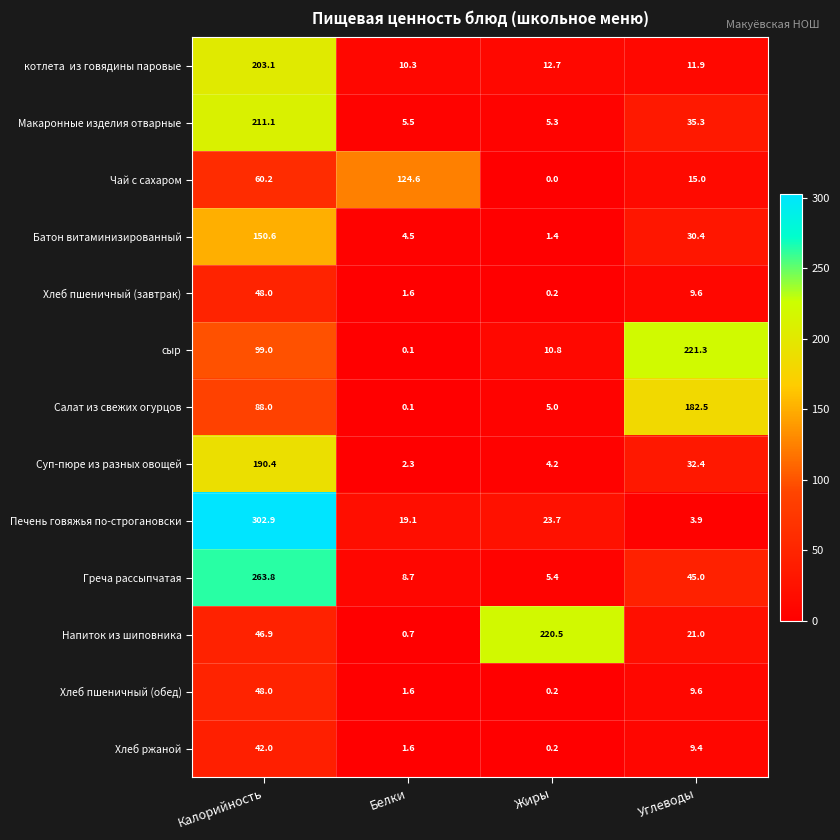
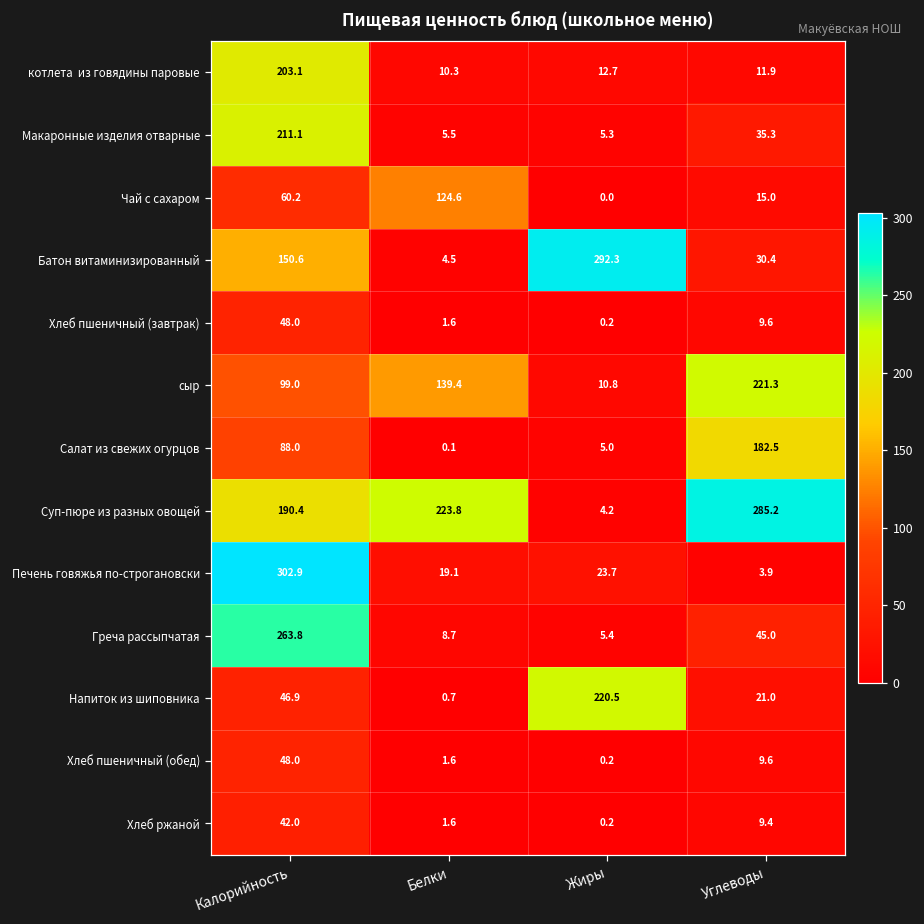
  {
    "котлета из говядины паровые": {
      "Калорийность": 203.1,
      "Белки": 10.3,
      "Жиры": 12.7,
      "Углеводы": 11.9
    },
    "Макаронные изделия отварные": {
      "Калорийность": 211.1,
      "Белки": 5.5,
      "Жиры": 5.3,
      "Углеводы": 35.3
    },
    "Чай с сахаром": {
      "Калорийность": 60.2,
      "Белки": 124.6,
      "Жиры": 0.0,
      "Углеводы": 15.0
    },
    "Батон витаминизированный": {
      "Калорийность": 150.6,
      "Белки": 4.5,
-     "Жиры": 1.4,
+     "Жиры": 292.3,
      "Углеводы": 30.4
    },
    "Хлеб пшеничный (завтрак)": {
      "Калорийность": 48.0,
      "Белки": 1.6,
      "Жиры": 0.2,
      "Углеводы": 9.6
    },
    "сыр": {
      "Калорийность": 99.0,
-     "Белки": 0.1,
+     "Белки": 139.4,
      "Жиры": 10.8,
      "Углеводы": 221.3
    },
    "Салат из свежих огурцов": {
      "Калорийность": 88.0,
      "Белки": 0.1,
      "Жиры": 5.0,
      "Углеводы": 182.5
    },
    "Суп-пюре из разных овощей": {
      "Калорийность": 190.4,
-     "Белки": 2.3,
+     "Белки": 223.8,
      "Жиры": 4.2,
-     "Углеводы": 32.4
+     "Углеводы": 285.2
    },
    "Печень говяжья по-строгановски": {
      "Калорийность": 302.9,
      "Белки": 19.1,
      "Жиры": 23.7,
      "Углеводы": 3.9
    },
    "Греча рассыпчатая": {
      "Калорийность": 263.8,
      "Белки": 8.7,
      "Жиры": 5.4,
      "Углеводы": 45.0
    },
    "Напиток из шиповника": {
      "Калорийность": 46.9,
      "Белки": 0.7,
      "Жиры": 220.5,
      "Углеводы": 21.0
    },
    "Хлеб пшеничный (обед)": {
      "Калорийность": 48.0,
      "Белки": 1.6,
      "Жиры": 0.2,
      "Углеводы": 9.6
    },
    "Хлеб ржаной": {
      "Калорийность": 42.0,
      "Белки": 1.6,
      "Жиры": 0.2,
      "Углеводы": 9.4
    }
  }
